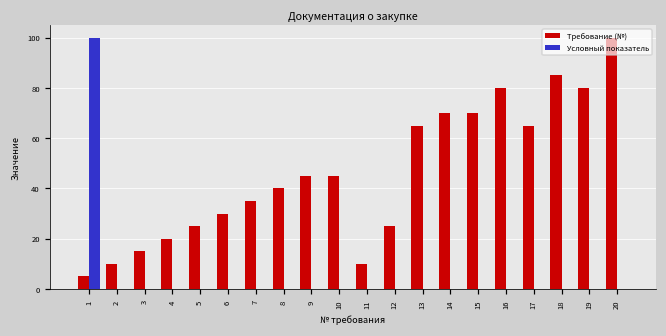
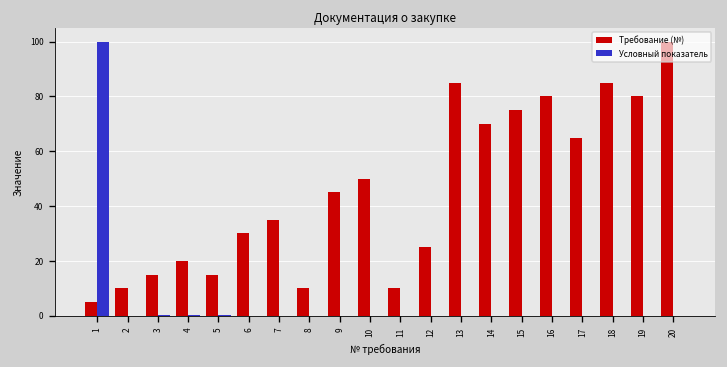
  {
    "Требование (№)": {
      "1": 5,
      "2": 10,
      "3": 15,
      "4": 20,
-     "5": 25,
+     "5": 15,
      "6": 30,
      "7": 35,
-     "8": 40,
+     "8": 10,
      "9": 45,
-     "10": 45,
+     "10": 50,
      "11": 10,
      "12": 25,
-     "13": 65,
+     "13": 85,
      "14": 70,
-     "15": 70,
+     "15": 75,
      "16": 80,
      "17": 65,
      "18": 85,
      "19": 80
    },
    "Условный показатель": {
      "1": 100,
      "2": 0
    }
  }
